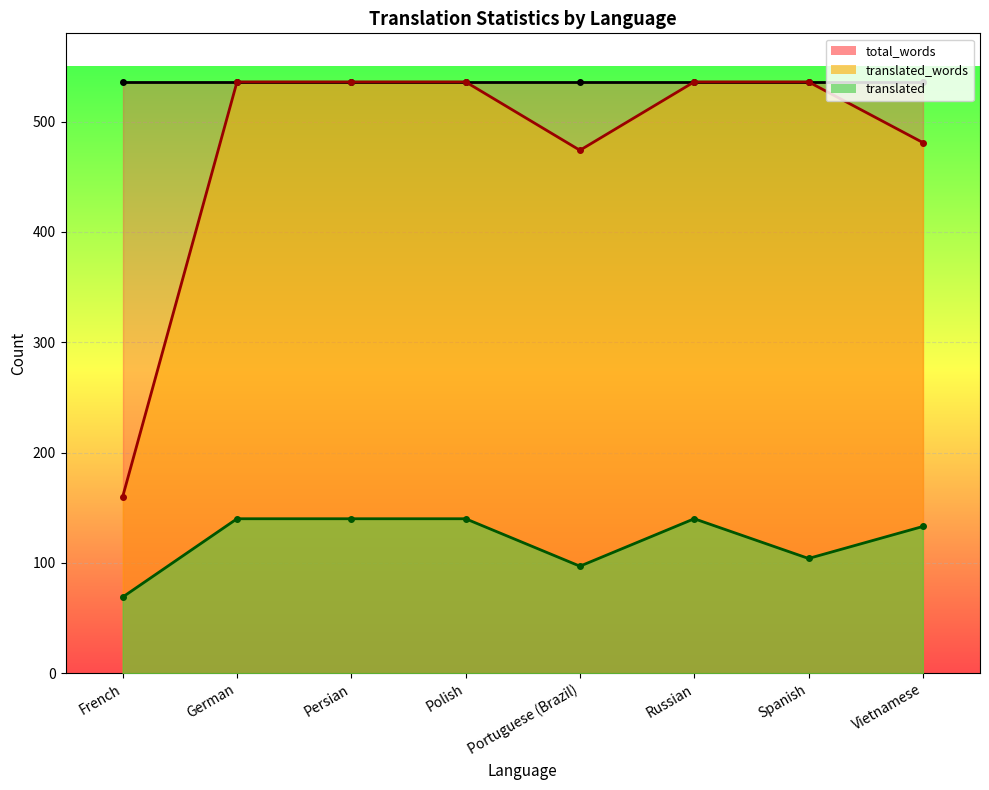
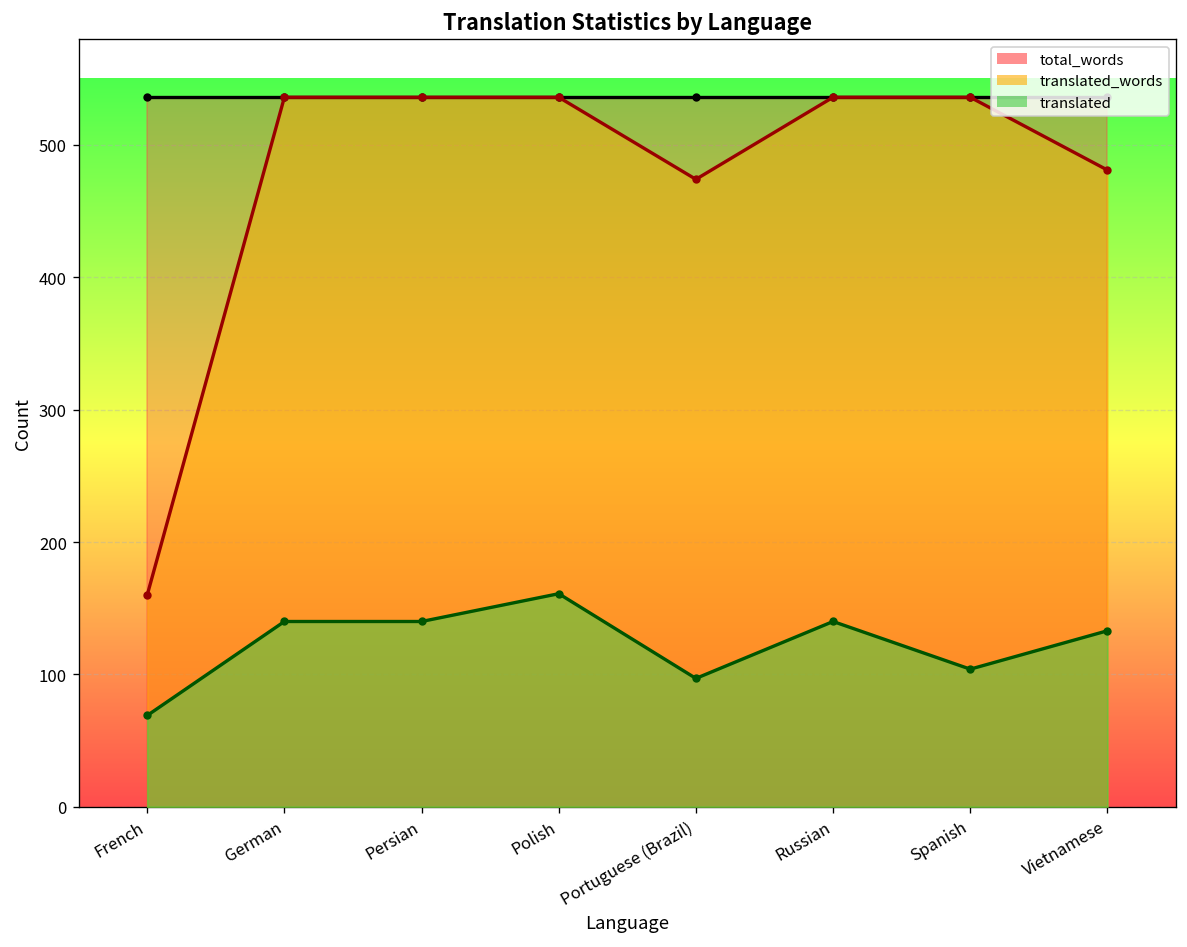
  {
    "total_words": {
      "French": 536,
      "Portuguese (Brazil)": 536
    },
    "translated_words": {
      "French": 160,
      "Portuguese (Brazil)": 474,
      "Vietnamese": 481
    },
    "translated": {
      "French": 69,
      "German": 140,
      "Persian": 140,
-     "Polish": 140,
+     "Polish": 161,
      "Portuguese (Brazil)": 97,
      "Russian": 140,
      "Spanish": 104,
      "Vietnamese": 133
    }
  }
